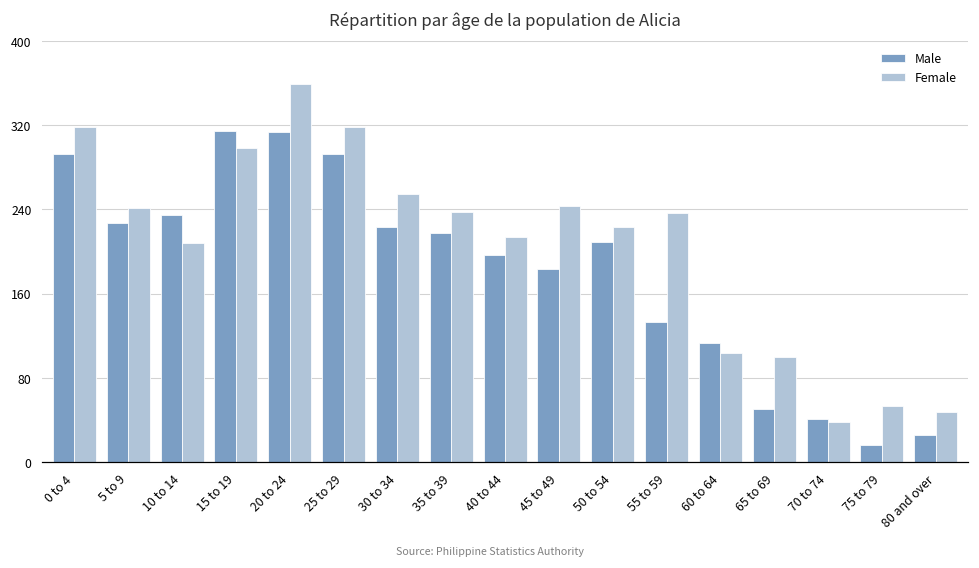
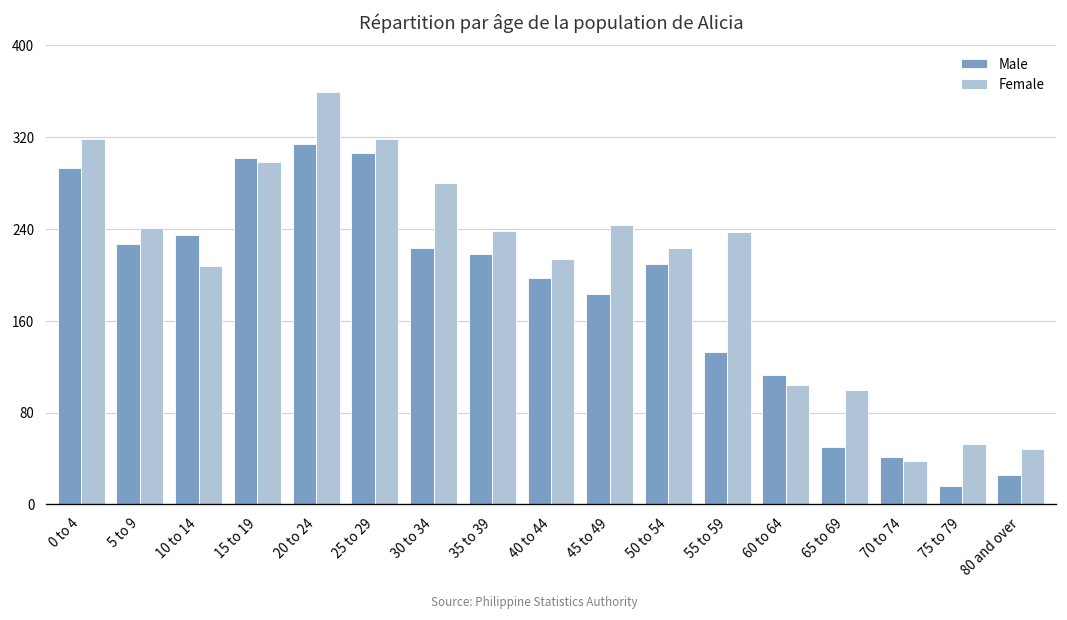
  {
    "Male": {
      "0 to 4": 290,
      "5 to 9": 230,
      "10 to 14": 240,
-     "15 to 19": 320,
+     "15 to 19": 300,
      "20 to 24": 310,
-     "25 to 29": 290,
+     "25 to 29": 310,
      "30 to 34": 220,
      "35 to 39": 220,
      "40 to 44": 200,
      "45 to 49": 180,
      "50 to 54": 210,
      "55 to 59": 130,
      "60 to 64": 110,
      "65 to 69": 50,
      "70 to 74": 40,
      "75 to 79": 20,
      "80 and over": 30
    },
    "Female": {
      "0 to 4": 320,
      "5 to 9": 240,
      "10 to 14": 210,
      "15 to 19": 300,
      "20 to 24": 360,
      "25 to 29": 320,
-     "30 to 34": 260,
+     "30 to 34": 280,
      "35 to 39": 240,
      "40 to 44": 210,
      "45 to 49": 240,
      "50 to 54": 220,
      "55 to 59": 240,
      "60 to 64": 100,
      "65 to 69": 100,
      "70 to 74": 40,
      "75 to 79": 50,
      "80 and over": 50
    }
  }
